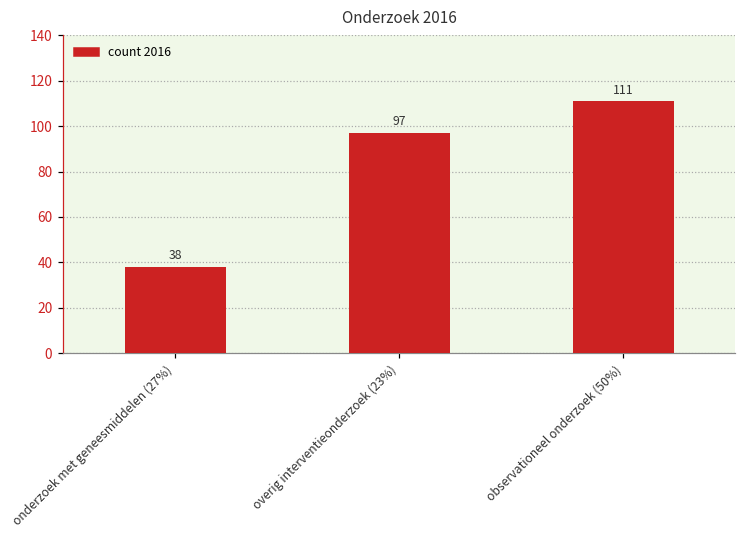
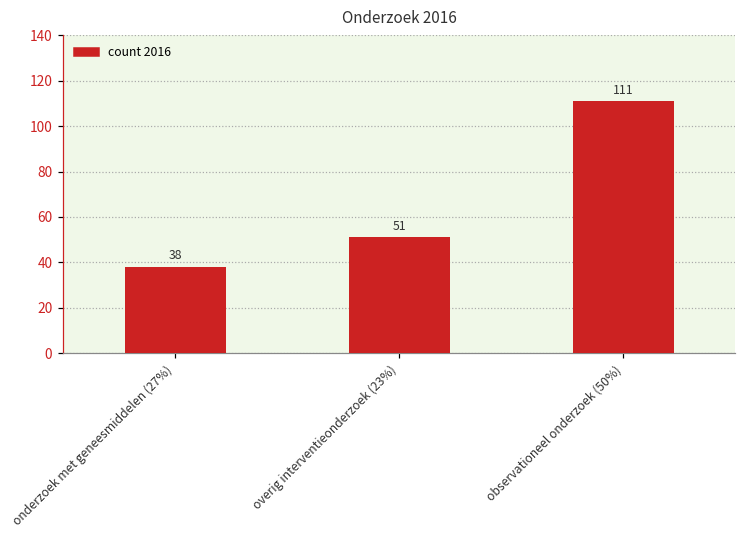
  {
    "onderzoek met geneesmiddelen (27%)": 38,
-   "overig interventieonderzoek (23%)": 97,
+   "overig interventieonderzoek (23%)": 51,
    "observationeel onderzoek (50%)": 111
  }
